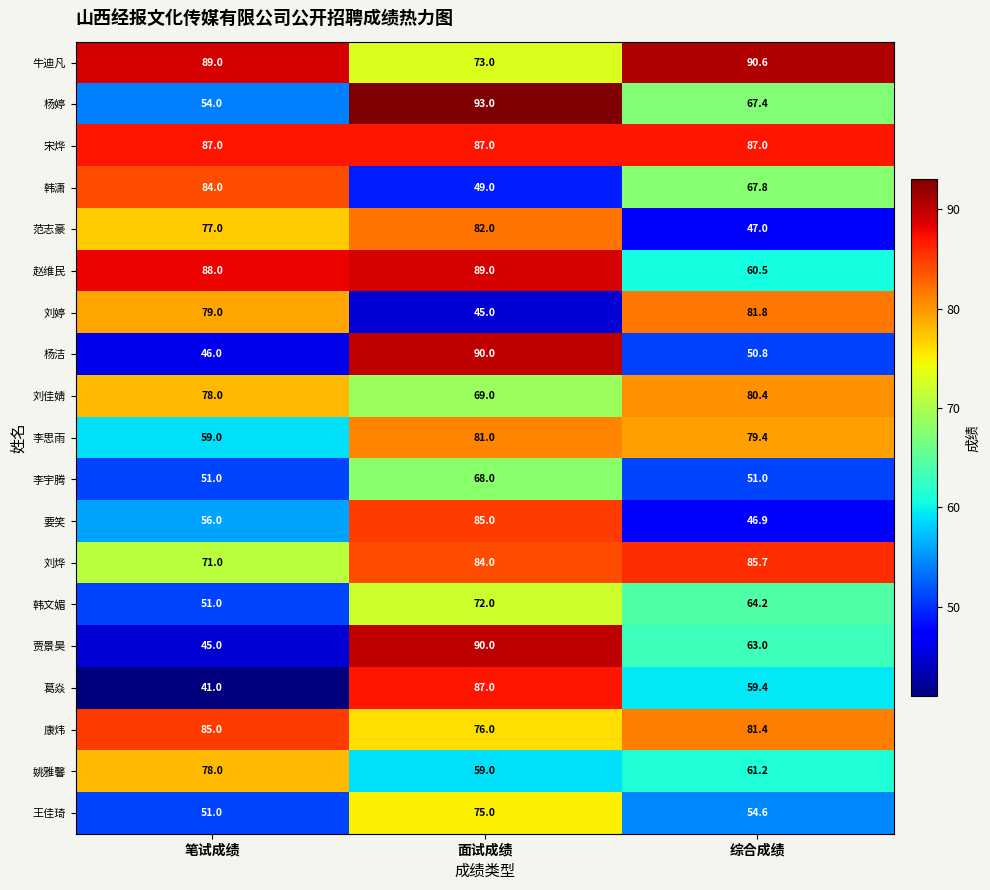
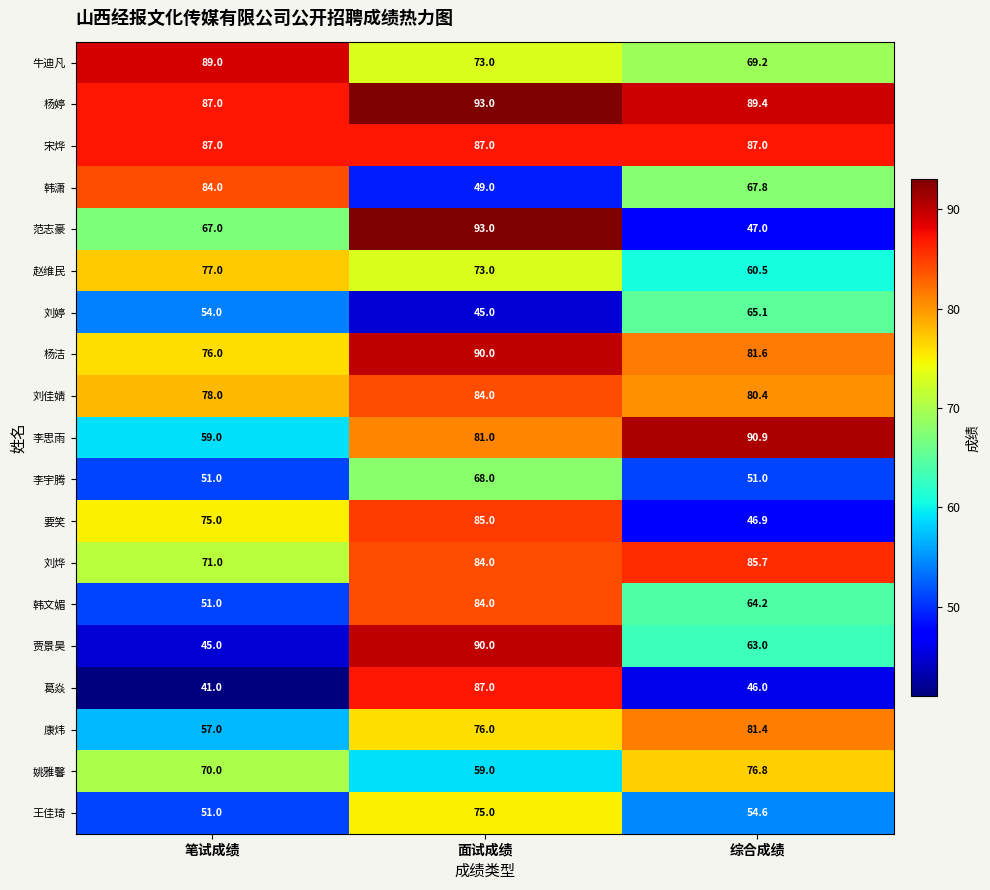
  {
    "牛迪凡": {
      "笔试成绩": 89.0,
      "面试成绩": 73.0,
-     "综合成绩": 90.6
+     "综合成绩": 69.2
    },
    "杨婷": {
-     "笔试成绩": 54.0,
+     "笔试成绩": 87.0,
      "面试成绩": 93.0,
-     "综合成绩": 67.4
+     "综合成绩": 89.4
    },
    "宋烨": {
      "笔试成绩": 87.0,
      "面试成绩": 87.0,
      "综合成绩": 87.0
    },
    "韩潇": {
      "笔试成绩": 84.0,
      "面试成绩": 49.0,
      "综合成绩": 67.8
    },
    "范志豪": {
-     "笔试成绩": 77.0,
-     "面试成绩": 82.0,
+     "笔试成绩": 67.0,
+     "面试成绩": 93.0,
      "综合成绩": 47.0
    },
    "赵维民": {
-     "笔试成绩": 88.0,
-     "面试成绩": 89.0,
+     "笔试成绩": 77.0,
+     "面试成绩": 73.0,
      "综合成绩": 60.5
    },
    "刘婷": {
-     "笔试成绩": 79.0,
+     "笔试成绩": 54.0,
      "面试成绩": 45.0,
-     "综合成绩": 81.8
+     "综合成绩": 65.1
    },
    "杨洁": {
-     "笔试成绩": 46.0,
+     "笔试成绩": 76.0,
      "面试成绩": 90.0,
-     "综合成绩": 50.8
+     "综合成绩": 81.6
    },
    "刘佳婧": {
      "笔试成绩": 78.0,
-     "面试成绩": 69.0,
+     "面试成绩": 84.0,
      "综合成绩": 80.4
    },
    "李思雨": {
      "笔试成绩": 59.0,
      "面试成绩": 81.0,
-     "综合成绩": 79.4
+     "综合成绩": 90.9
    },
    "李宇腾": {
      "笔试成绩": 51.0,
      "面试成绩": 68.0,
      "综合成绩": 51.0
    },
    "要笑": {
-     "笔试成绩": 56.0,
+     "笔试成绩": 75.0,
      "面试成绩": 85.0,
      "综合成绩": 46.9
    },
    "刘烨": {
      "笔试成绩": 71.0,
      "面试成绩": 84.0,
      "综合成绩": 85.7
    },
    "韩文媚": {
      "笔试成绩": 51.0,
-     "面试成绩": 72.0,
+     "面试成绩": 84.0,
      "综合成绩": 64.2
    },
    "贾景昊": {
      "笔试成绩": 45.0,
      "面试成绩": 90.0,
      "综合成绩": 63.0
    },
    "葛焱": {
      "笔试成绩": 41.0,
      "面试成绩": 87.0,
-     "综合成绩": 59.4
+     "综合成绩": 46.0
    },
    "康炜": {
-     "笔试成绩": 85.0,
+     "笔试成绩": 57.0,
      "面试成绩": 76.0,
      "综合成绩": 81.4
    },
    "姚雅馨": {
-     "笔试成绩": 78.0,
+     "笔试成绩": 70.0,
      "面试成绩": 59.0,
-     "综合成绩": 61.2
+     "综合成绩": 76.8
    },
    "王佳琦": {
      "笔试成绩": 51.0,
      "面试成绩": 75.0,
      "综合成绩": 54.6
    }
  }
